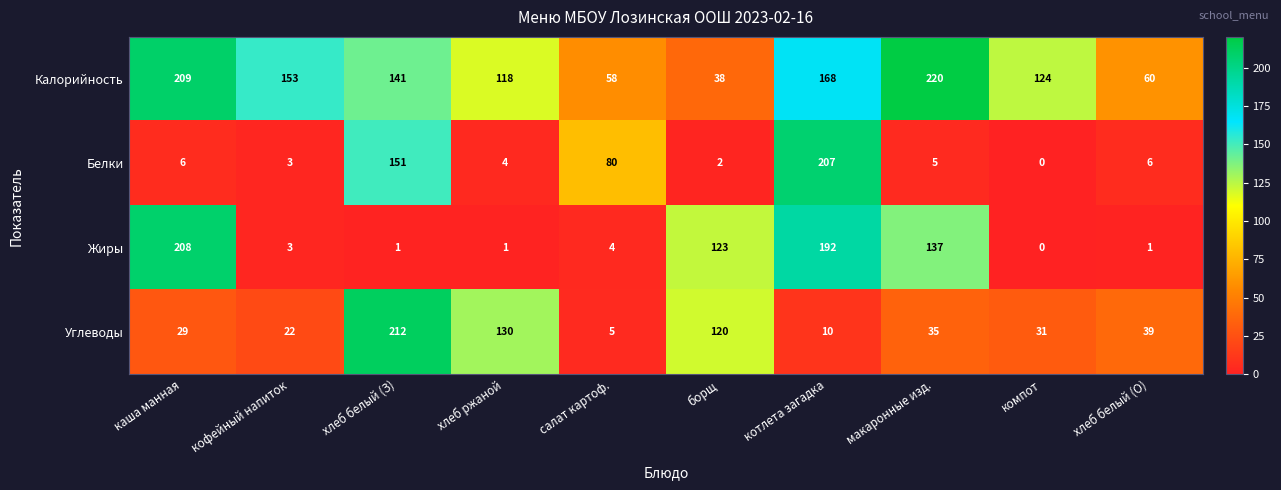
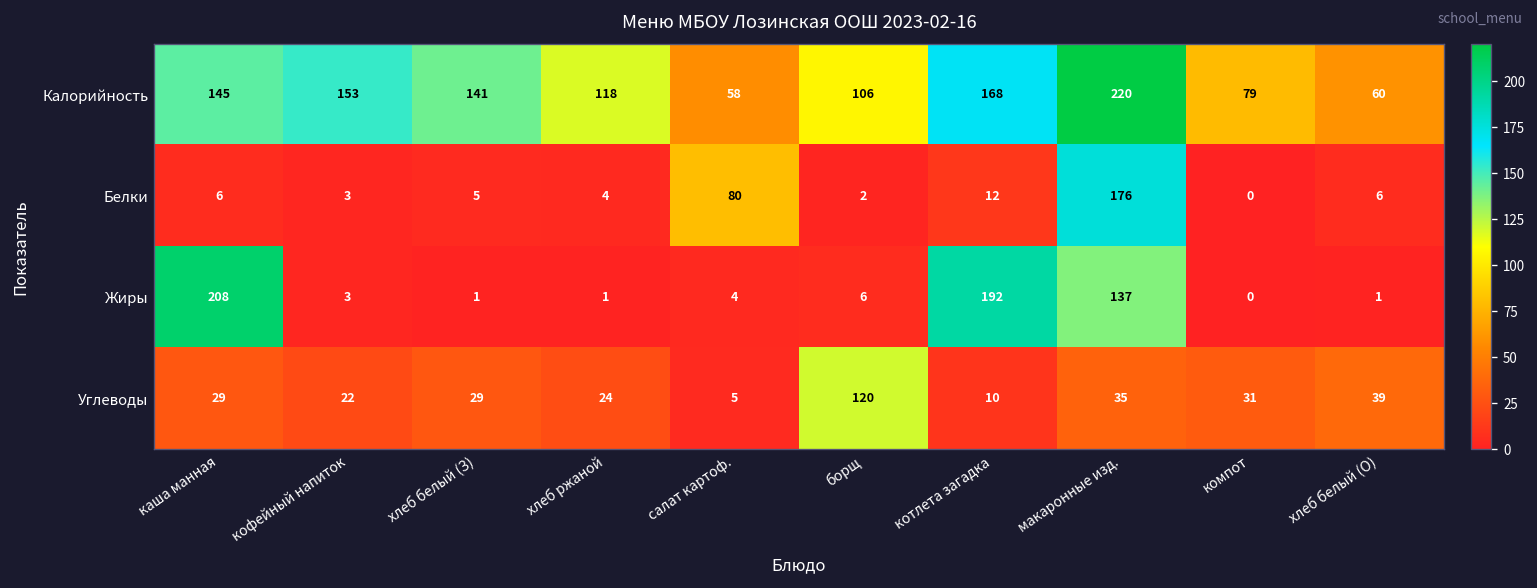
  {
    "Калорийность": {
-     "каша манная": 209,
+     "каша манная": 145,
      "кофейный напиток": 153,
      "хлеб белый (З)": 141,
      "хлеб ржаной": 118,
      "салат картоф.": 58,
-     "борщ": 38,
+     "борщ": 106,
      "котлета загадка": 168,
      "макаронные изд.": 220,
-     "компот": 124,
+     "компот": 79,
      "хлеб белый (О)": 60
    },
    "Белки": {
      "каша манная": 6,
      "кофейный напиток": 3,
-     "хлеб белый (З)": 151,
+     "хлеб белый (З)": 5,
      "хлеб ржаной": 4,
      "салат картоф.": 80,
      "борщ": 2,
-     "котлета загадка": 207,
-     "макаронные изд.": 5,
+     "котлета загадка": 12,
+     "макаронные изд.": 176,
      "компот": 0,
      "хлеб белый (О)": 6
    },
    "Жиры": {
      "каша манная": 208,
      "кофейный напиток": 3,
      "хлеб белый (З)": 1,
      "хлеб ржаной": 1,
      "салат картоф.": 4,
-     "борщ": 123,
+     "борщ": 6,
      "котлета загадка": 192,
      "макаронные изд.": 137,
      "компот": 0,
      "хлеб белый (О)": 1
    },
    "Углеводы": {
      "каша манная": 29,
      "кофейный напиток": 22,
-     "хлеб белый (З)": 212,
-     "хлеб ржаной": 130,
+     "хлеб белый (З)": 29,
+     "хлеб ржаной": 24,
      "салат картоф.": 5,
      "борщ": 120,
      "котлета загадка": 10,
      "макаронные изд.": 35,
      "компот": 31,
      "хлеб белый (О)": 39
    }
  }
